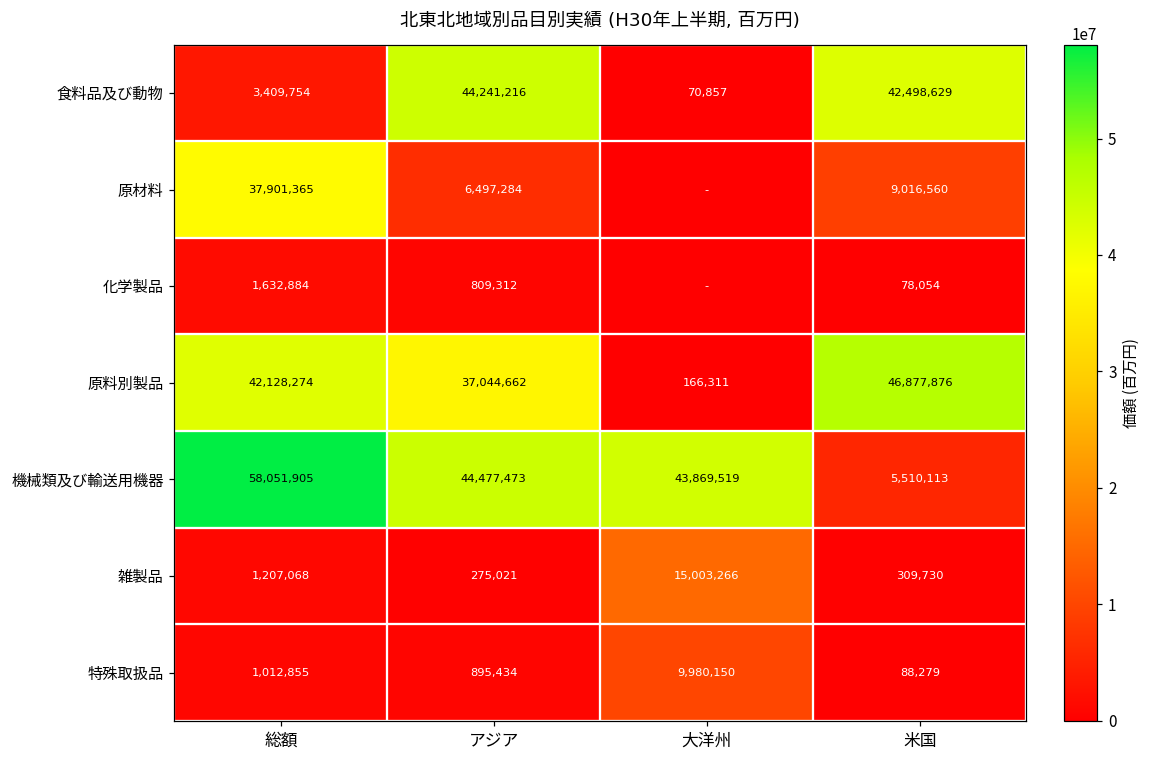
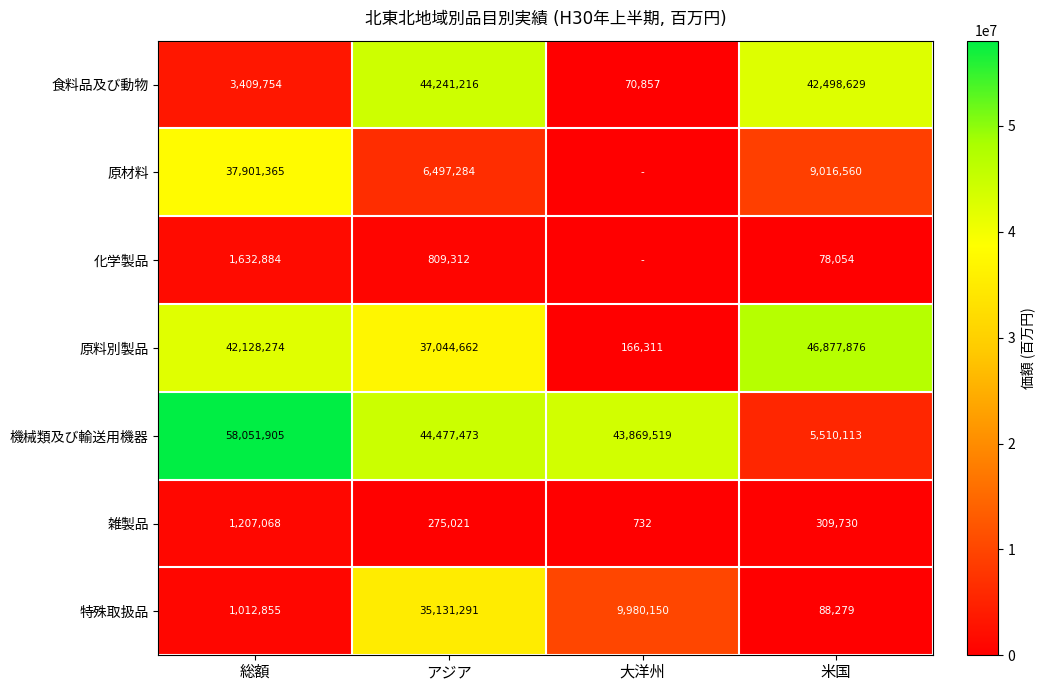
  {
    "食料品及び動物": {
      "総額": "3,409,754",
      "アジア": "44,241,216",
      "大洋州": "70,857",
      "米国": "42,498,629"
    },
    "原材料": {
      "総額": "37,901,365",
      "アジア": "6,497,284",
      "米国": "9,016,560"
    },
    "化学製品": {
      "総額": "1,632,884",
      "アジア": "809,312",
      "米国": "78,054"
    },
    "原料別製品": {
      "総額": "42,128,274",
      "アジア": "37,044,662",
      "大洋州": "166,311",
      "米国": "46,877,876"
    },
    "機械類及び輸送用機器": {
      "総額": "58,051,905",
      "アジア": "44,477,473",
      "大洋州": "43,869,519",
      "米国": "5,510,113"
    },
    "雑製品": {
      "総額": "1,207,068",
      "アジア": "275,021",
-     "大洋州": "15,003,266",
+     "大洋州": "732",
      "米国": "309,730"
    },
    "特殊取扱品": {
      "総額": "1,012,855",
-     "アジア": "895,434",
+     "アジア": "35,131,291",
      "大洋州": "9,980,150",
      "米国": "88,279"
    }
  }
